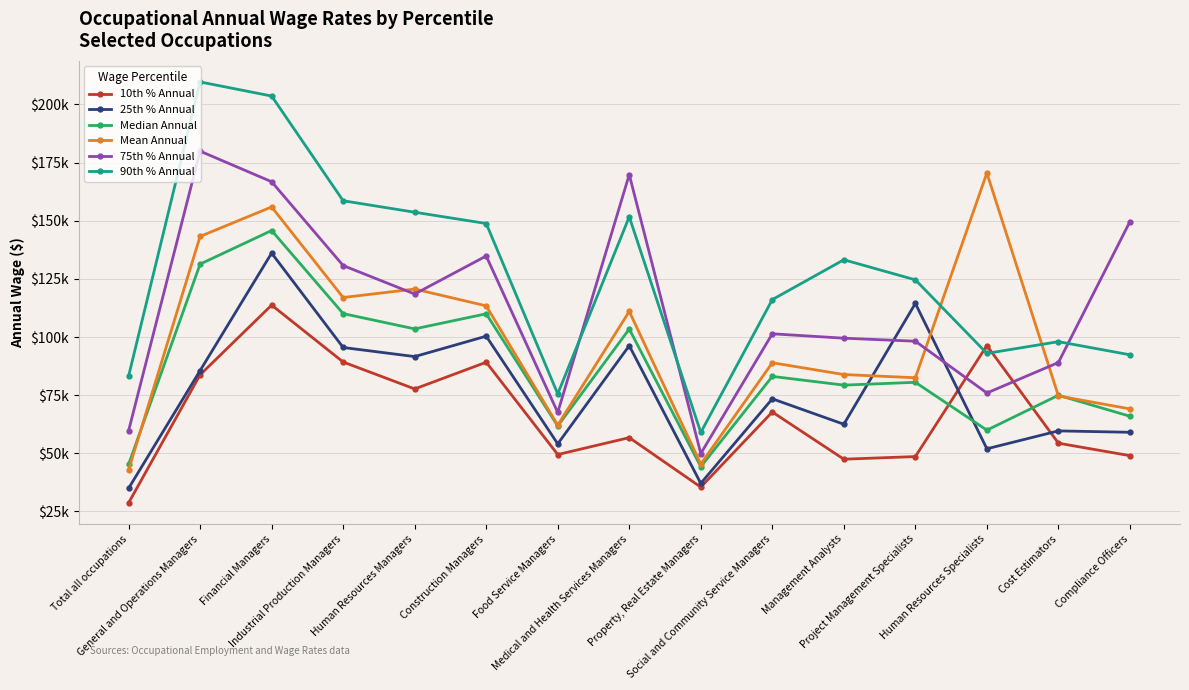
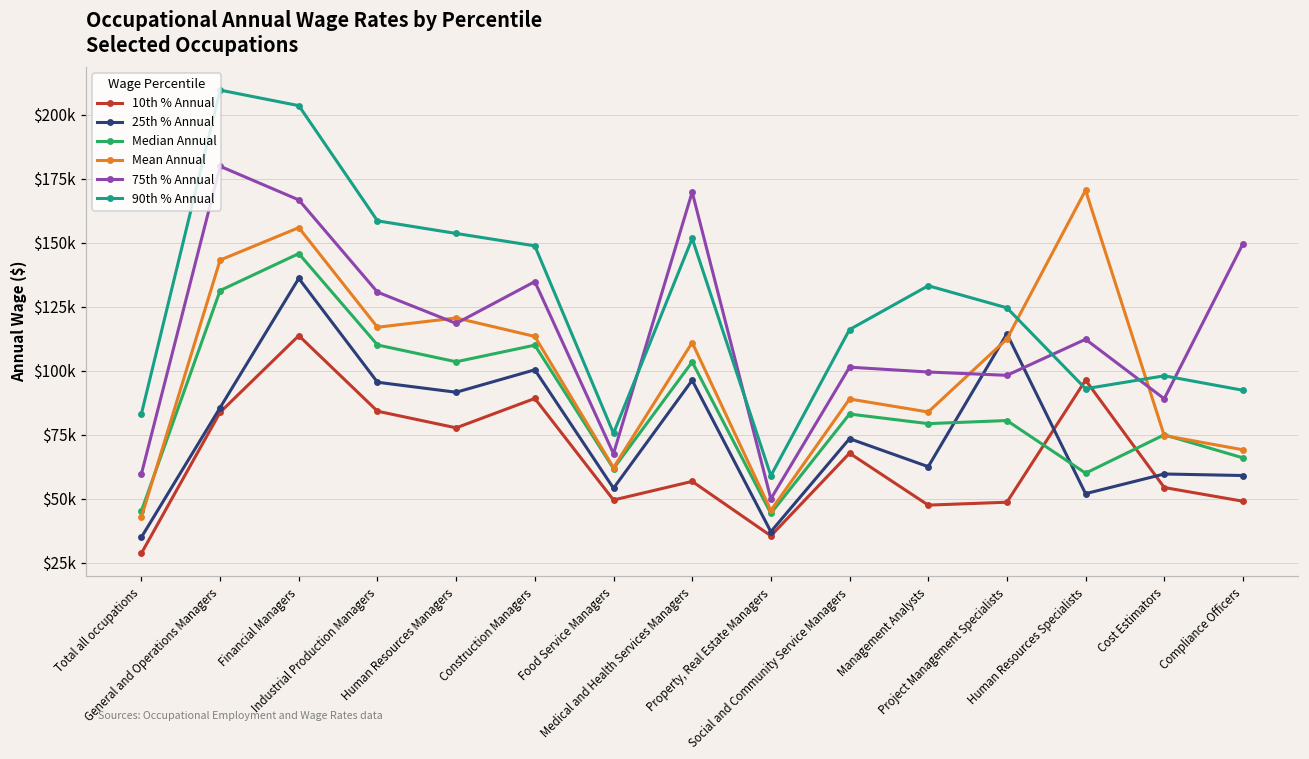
  {
    "10th % Annual": {
      "Total all occupations": "$29000",
      "General and Operations Managers": "$84000",
      "Financial Managers": "$114000",
-     "Industrial Production Managers": "$89000",
+     "Industrial Production Managers": "$84000",
      "Human Resources Managers": "$78000",
      "Construction Managers": "$89000",
      "Food Service Managers": "$49000",
      "Medical and Health Services Managers": "$57000",
      "Property, Real Estate Managers": "$35000",
      "Social and Community Service Managers": "$68000",
      "Management Analysts": "$47000",
      "Project Management Specialists": "$49000",
      "Human Resources Specialists": "$96000",
      "Cost Estimators": "$54000",
      "Compliance Officers": "$49000"
    },
    "25th % Annual": {
      "Total all occupations": "$35000",
      "General and Operations Managers": "$86000",
      "Financial Managers": "$136000",
      "Industrial Production Managers": "$96000",
      "Human Resources Managers": "$92000",
      "Construction Managers": "$100000",
      "Food Service Managers": "$54000",
      "Medical and Health Services Managers": "$96000",
      "Property, Real Estate Managers": "$37000",
      "Social and Community Service Managers": "$73000",
      "Management Analysts": "$63000",
      "Project Management Specialists": "$114000",
      "Human Resources Specialists": "$52000",
      "Cost Estimators": "$60000",
      "Compliance Officers": "$59000"
    },
    "Mean Annual": {
      "Total all occupations": "$43000",
      "General and Operations Managers": "$143000",
      "Financial Managers": "$156000",
      "Industrial Production Managers": "$117000",
      "Human Resources Managers": "$121000",
      "Construction Managers": "$113000",
      "Medical and Health Services Managers": "$111000",
      "Property, Real Estate Managers": "$45000",
      "Social and Community Service Managers": "$89000",
      "Management Analysts": "$84000",
-     "Project Management Specialists": "$83000",
+     "Project Management Specialists": "$112000",
      "Human Resources Specialists": "$171000",
      "Compliance Officers": "$69000"
    },
    "75th % Annual": {
      "Total all occupations": "$60000",
      "Financial Managers": "$167000",
      "Industrial Production Managers": "$131000",
      "Human Resources Managers": "$119000",
      "Construction Managers": "$135000",
      "Food Service Managers": "$68000",
      "Medical and Health Services Managers": "$170000",
      "Property, Real Estate Managers": "$50000",
      "Social and Community Service Managers": "$101000",
      "Management Analysts": "$100000",
      "Project Management Specialists": "$98000",
-     "Human Resources Specialists": "$76000",
+     "Human Resources Specialists": "$112000",
      "Cost Estimators": "$89000",
      "Compliance Officers": "$150000"
    }
  }
